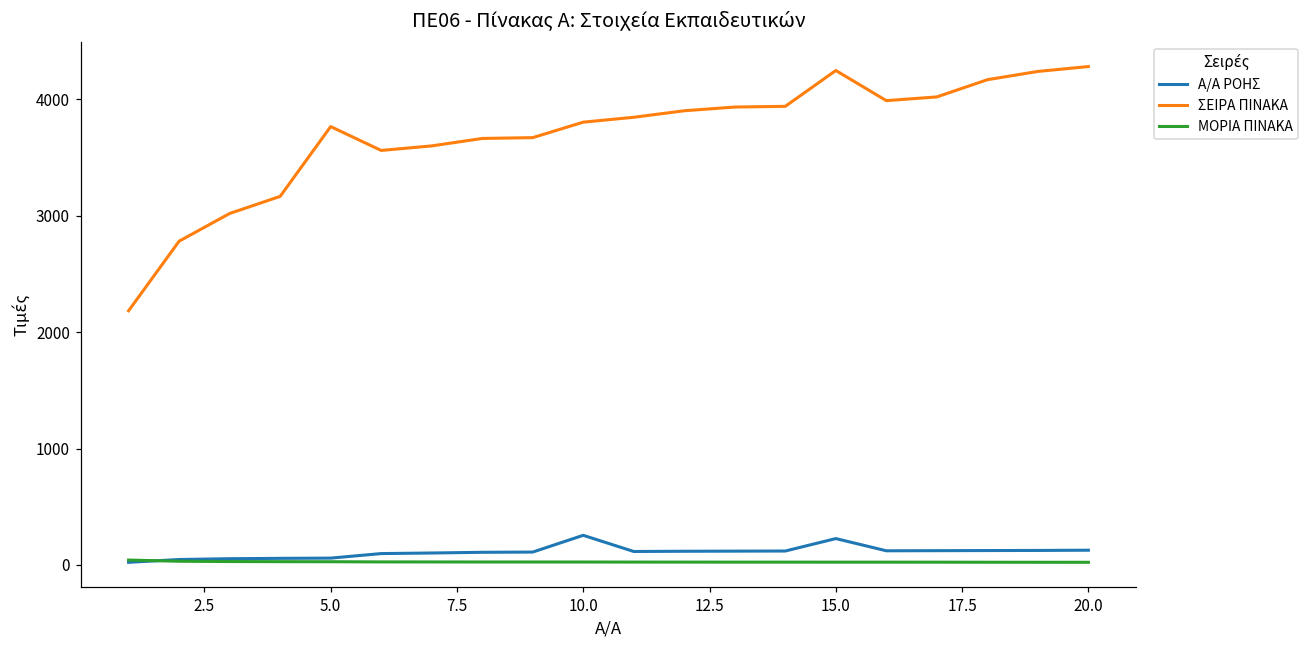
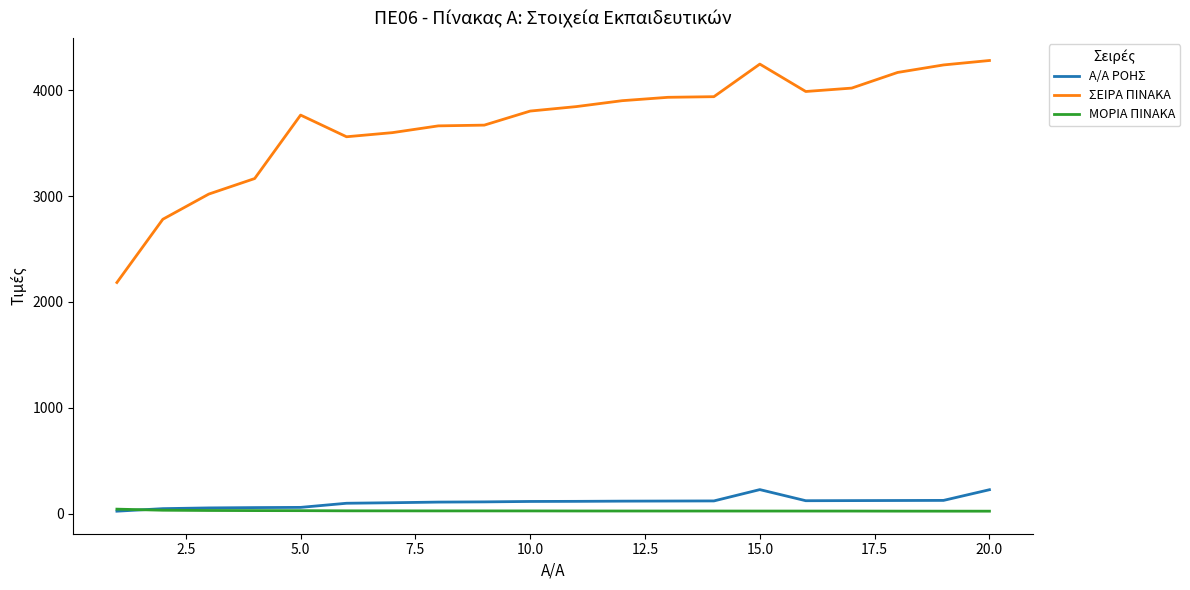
  {
    "Α/Α ΡΟΗΣ": {
      "5.0": 60,
-     "10.0": 250,
+     "10.0": 110,
      "15.0": 230,
-     "20.0": 130
+     "20.0": 230
    },
    "ΣΕΙΡΑ ΠΙΝΑΚΑ": {
      "5.0": 3770,
      "10.0": 3810,
      "15.0": 4250,
      "20.0": 4280
    },
    "ΜΟΡΙΑ ΠΙΝΑΚΑ": {
      "5.0": 30,
      "10.0": 20,
      "15.0": 20,
      "20.0": 20
    }
  }
